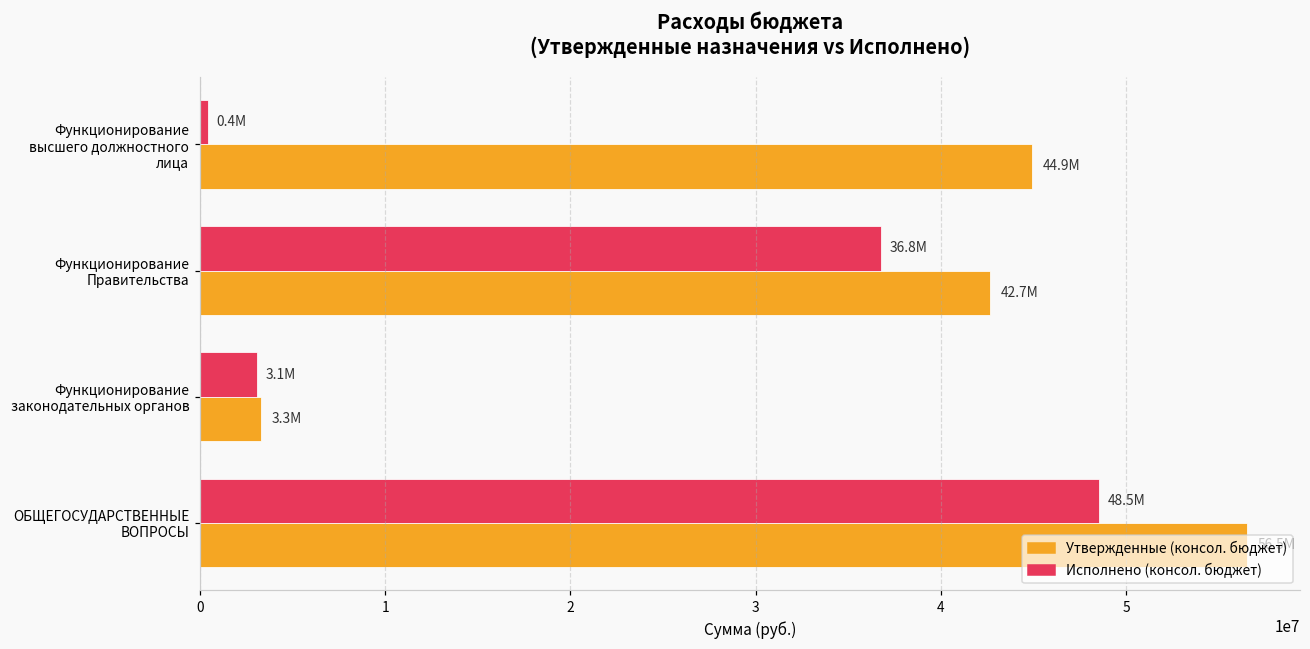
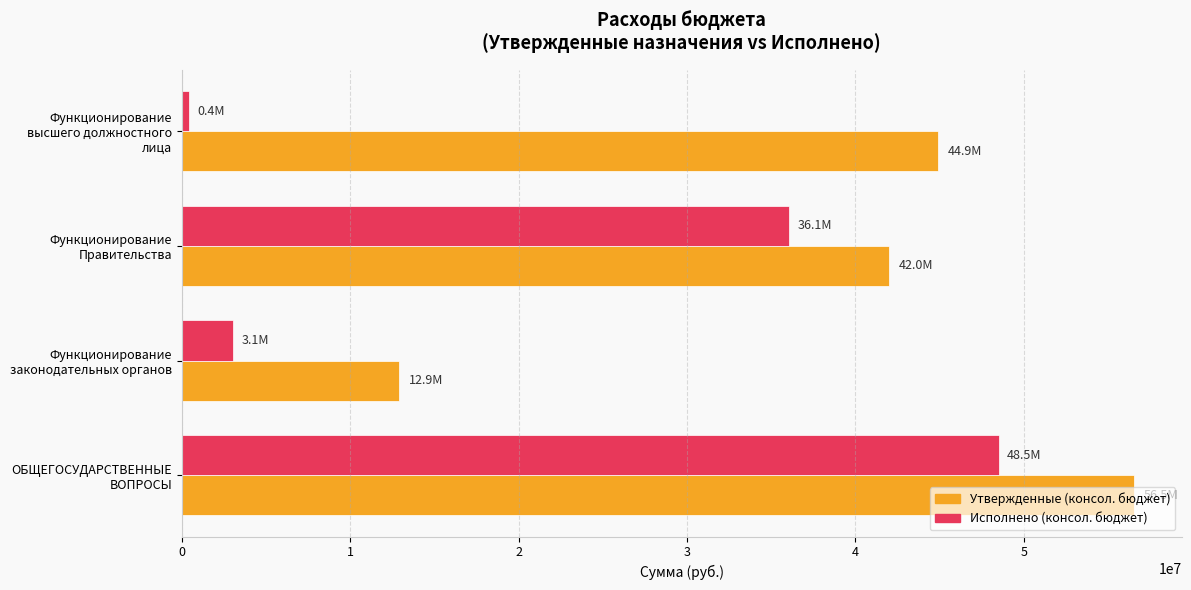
  {
    "Утвержденные (консол. бюджет)": {
      "Функционирование высшего должностного лица": "44.9M",
-     "Функционирование Правительства": "42.7M",
-     "Функционирование законодательных органов": "3.3M"
+     "Функционирование Правительства": "42.0M",
+     "Функционирование законодательных органов": "12.9M"
    },
    "Исполнено (консол. бюджет)": {
      "Функционирование высшего должностного лица": "0.4M",
-     "Функционирование Правительства": "36.8M",
+     "Функционирование Правительства": "36.1M",
      "Функционирование законодательных органов": "3.1M",
      "ОБЩЕГОСУДАРСТВЕННЫЕ ВОПРОСЫ": "48.5M"
    }
  }
